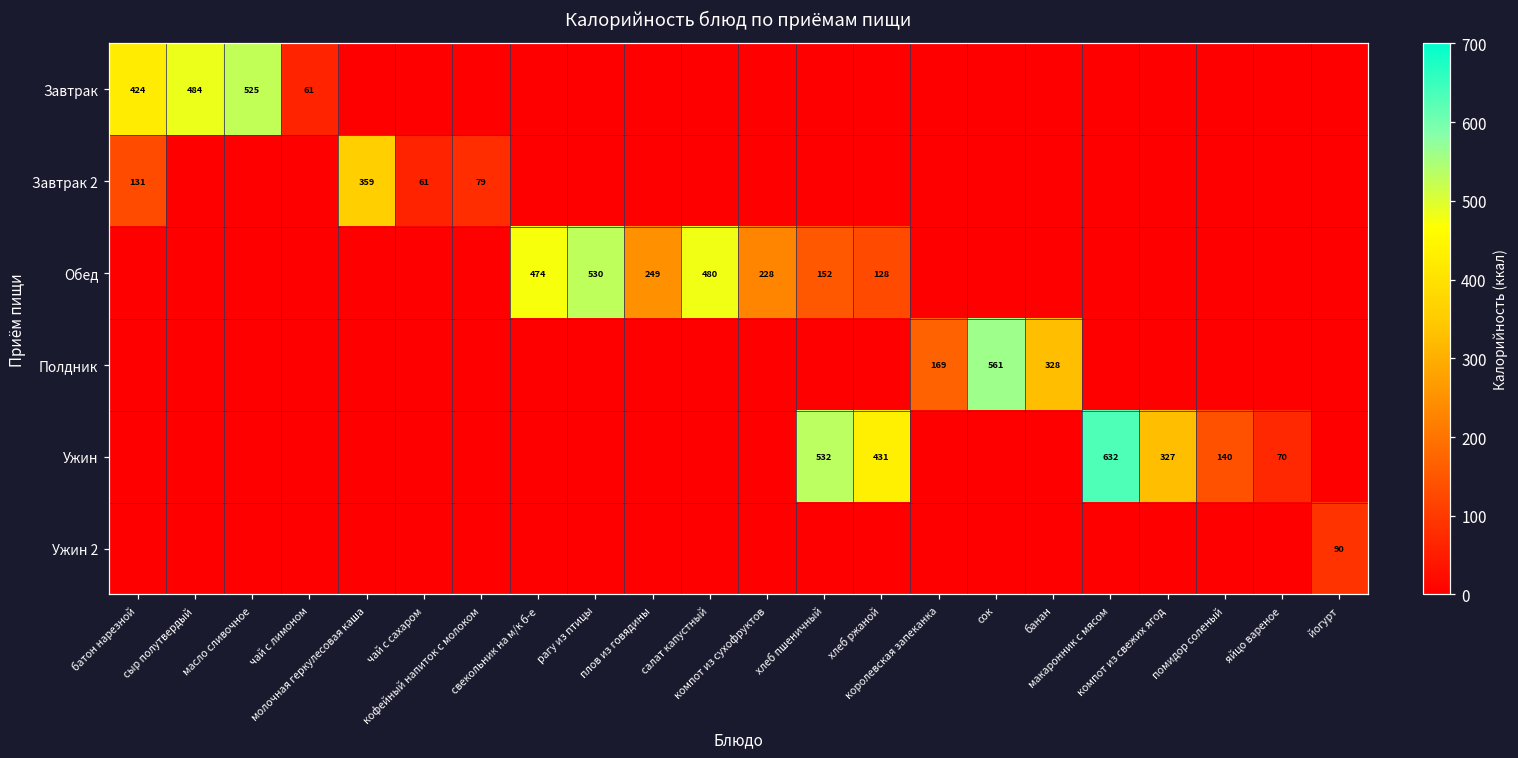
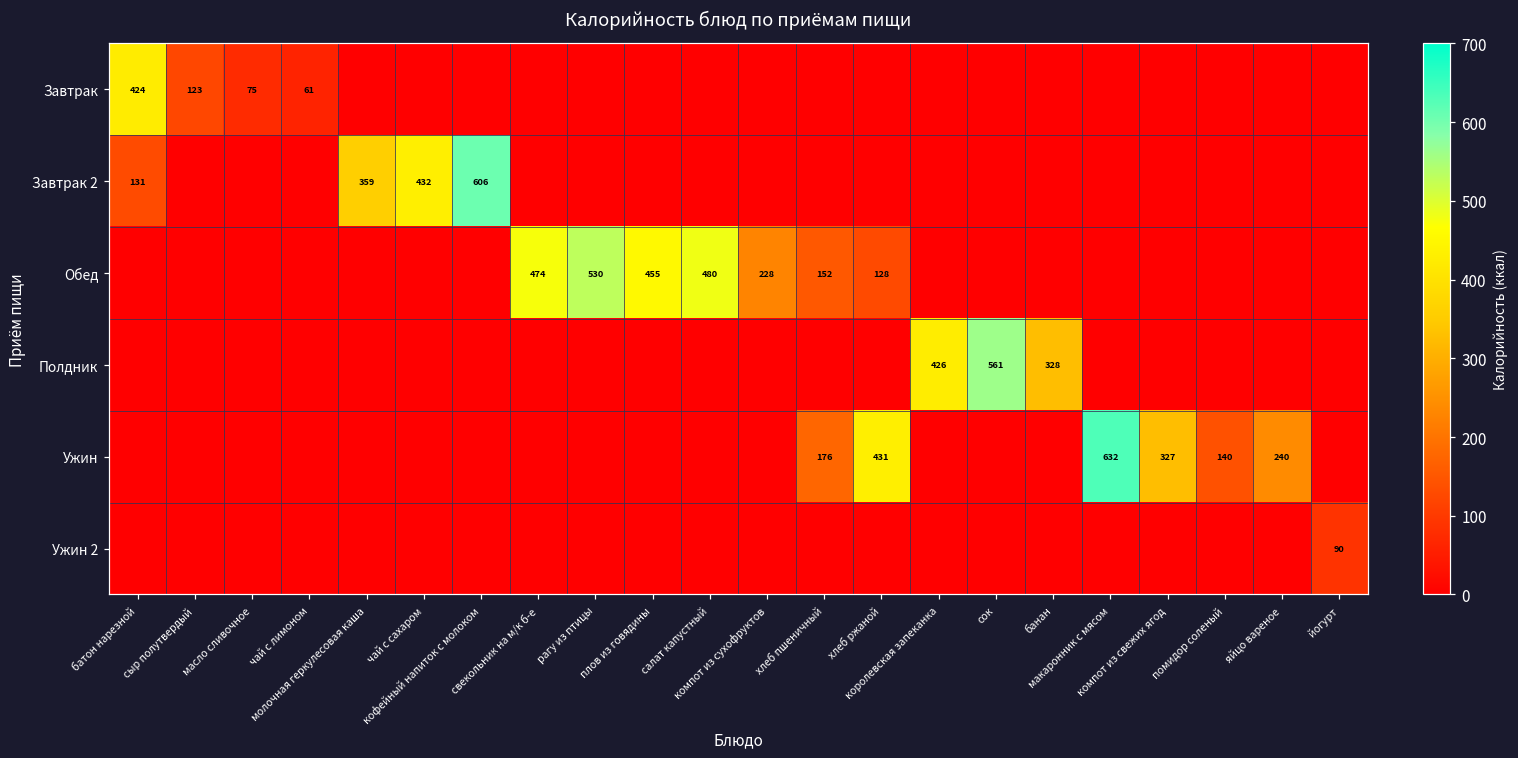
  {
    "Завтрак": {
      "батон нарезной": 424,
-     "сыр полутвердый": 484,
-     "масло сливочное": 525,
+     "сыр полутвердый": 123,
+     "масло сливочное": 75,
      "чай с лимоном": 61
    },
    "Завтрак 2": {
      "батон нарезной": 131,
      "молочная геркулесовая каша": 359,
-     "чай с сахаром": 61,
-     "кофейный напиток с молоком": 79
+     "чай с сахаром": 432,
+     "кофейный напиток с молоком": 606
    },
    "Обед": {
      "свекольник на м/к б-е": 474,
      "рагу из птицы": 530,
-     "плов из говядины": 249,
+     "плов из говядины": 455,
      "салат капустный": 480,
      "компот из сухофруктов": 228,
      "хлеб пшеничный": 152,
      "хлеб ржаной": 128
    },
    "Полдник": {
-     "королевская запеканка": 169,
+     "королевская запеканка": 426,
      "сок": 561,
      "банан": 328
    },
    "Ужин": {
-     "хлеб пшеничный": 532,
+     "хлеб пшеничный": 176,
      "хлеб ржаной": 431,
      "макаронник с мясом": 632,
      "компот из свежих ягод": 327,
      "помидор соленый": 140,
-     "яйцо вареное": 70
+     "яйцо вареное": 240
    },
    "Ужин 2": {
      "йогурт": 90
    }
  }
